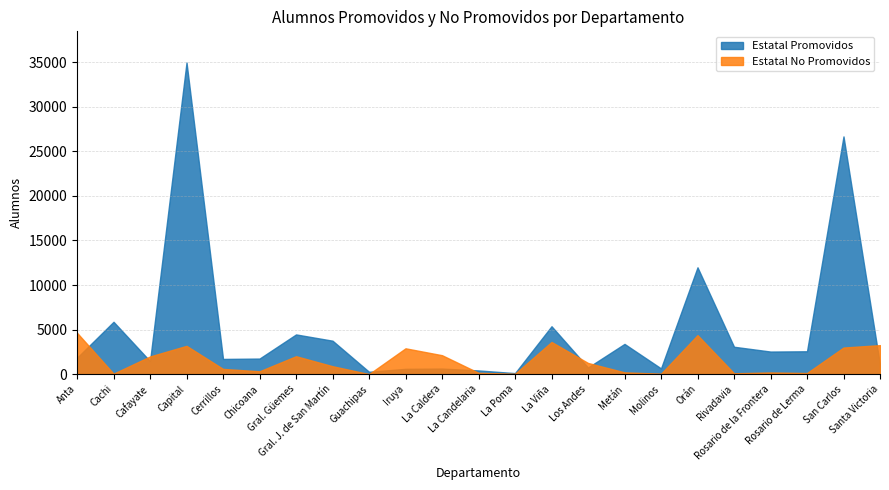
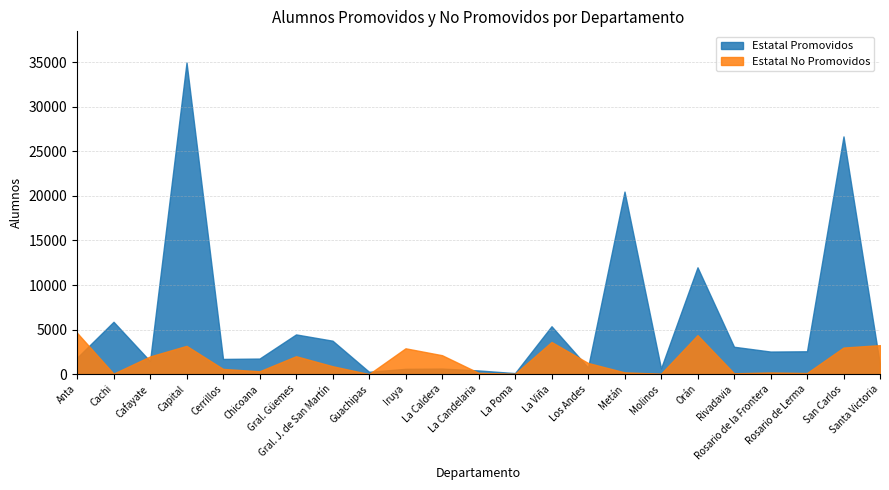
  {
    "Estatal Promovidos": {
      "Anta": 2000,
      "Cachi": 6000,
      "Cafayate": 1000,
      "Capital": 35000,
      "Cerrillos": 2000,
      "Chicoana": 2000,
      "Gral. Güemes": 4000,
      "Gral. J. de San Martín": 4000,
      "Iruya": 1000,
      "La Caldera": 1000,
      "La Viña": 5000,
      "Los Andes": 1000,
-     "Metán": 3000,
+     "Metán": 20000,
      "Molinos": 1000,
      "Orán": 12000,
      "Rivadavia": 3000,
      "Rosario de la Frontera": 3000,
      "Rosario de Lerma": 3000,
      "San Carlos": 27000,
      "Santa Victoria": 1000
    },
    "Estatal No Promovidos": {
      "Anta": 5000,
      "Cafayate": 2000,
      "Capital": 3000,
      "Cerrillos": 1000,
      "Chicoana": 0,
      "Gral. Güemes": 2000,
      "Gral. J. de San Martín": 1000,
      "Iruya": 3000,
      "La Caldera": 2000,
      "La Viña": 4000,
      "Los Andes": 1000,
      "Orán": 4000,
      "San Carlos": 3000,
      "Santa Victoria": 3000
    }
  }
